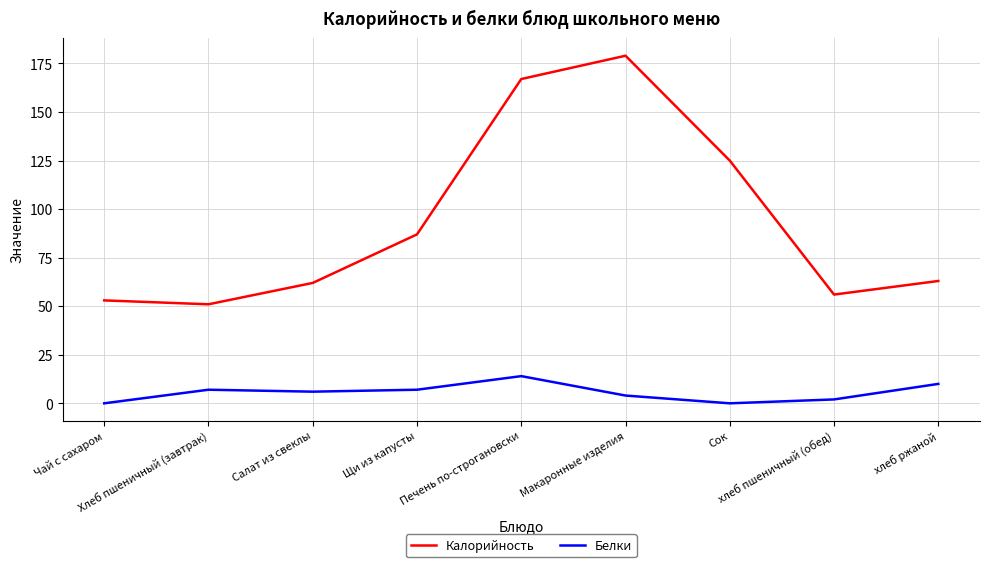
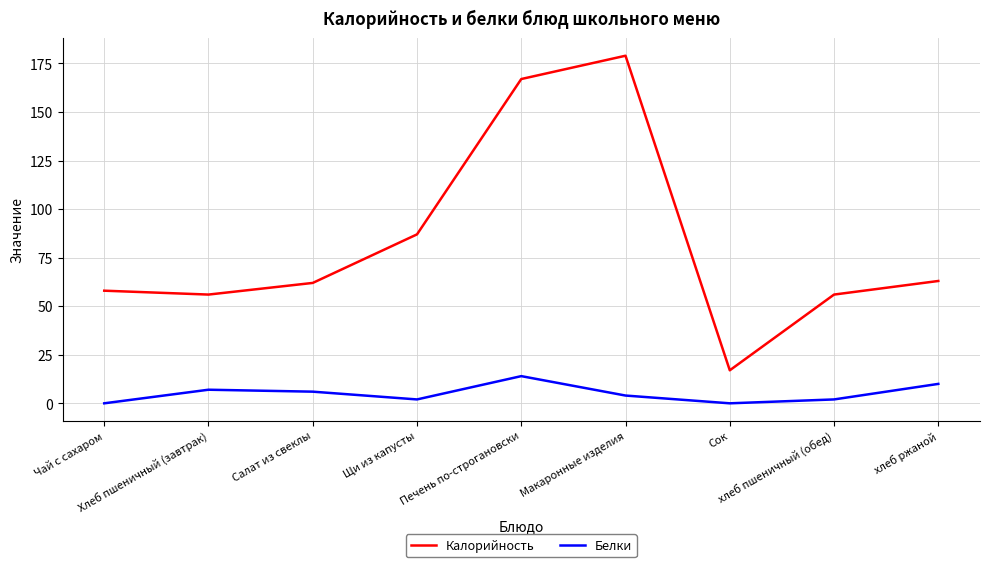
  {
    "Калорийность": {
-     "Чай с сахаром": 53,
-     "Хлеб пшеничный (завтрак)": 51,
+     "Чай с сахаром": 58,
+     "Хлеб пшеничный (завтрак)": 56,
      "Салат из свеклы": 62,
      "Щи из капусты": 87,
      "Печень по-строгановски": 167,
      "Макаронные изделия": 179,
-     "Сок": 125,
+     "Сок": 17,
      "хлеб пшеничный (обед)": 56,
      "хлеб ржаной": 63
    },
    "Белки": {
      "Чай с сахаром": 0,
      "Хлеб пшеничный (завтрак)": 7,
      "Салат из свеклы": 6,
-     "Щи из капусты": 7,
+     "Щи из капусты": 2,
      "Печень по-строгановски": 14,
      "Макаронные изделия": 4,
      "Сок": 0,
      "хлеб пшеничный (обед)": 2,
      "хлеб ржаной": 10
    }
  }
